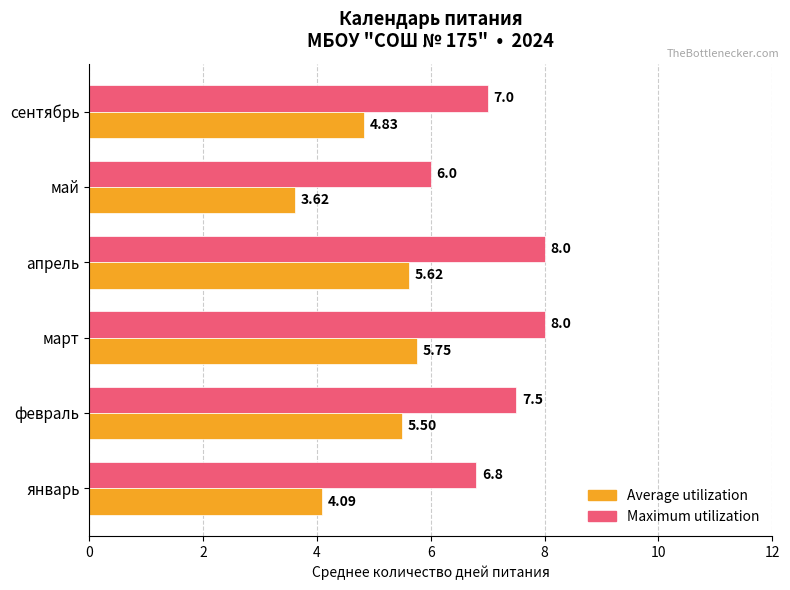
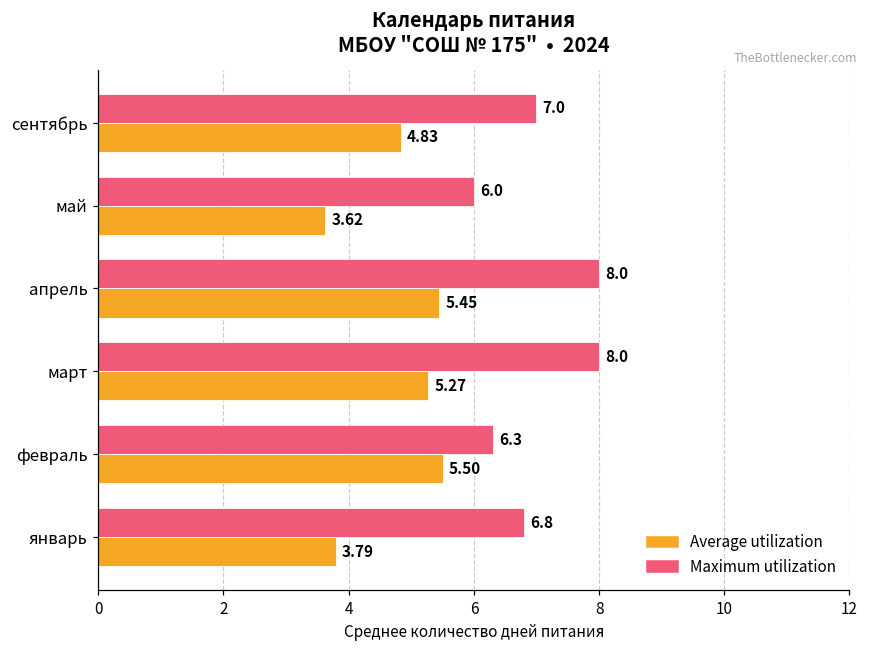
  {
    "Maximum utilization": {
      "сентябрь": 7.0,
      "май": 6.0,
      "апрель": 8.0,
      "март": 8.0,
-     "февраль": 7.5,
+     "февраль": 6.3,
      "январь": 6.8
    },
    "Average utilization": {
      "сентябрь": 4.83,
      "май": 3.62,
-     "апрель": 5.62,
-     "март": 5.75,
+     "апрель": 5.45,
+     "март": 5.27,
      "февраль": 5.50,
-     "январь": 4.09
+     "январь": 3.79
    }
  }
